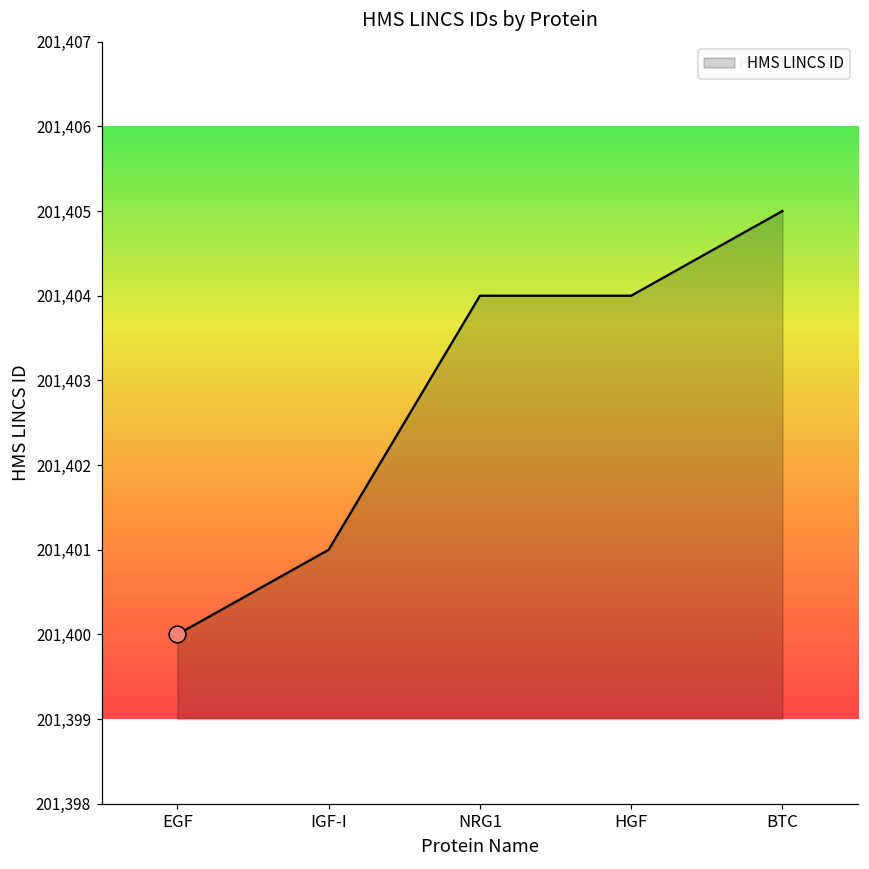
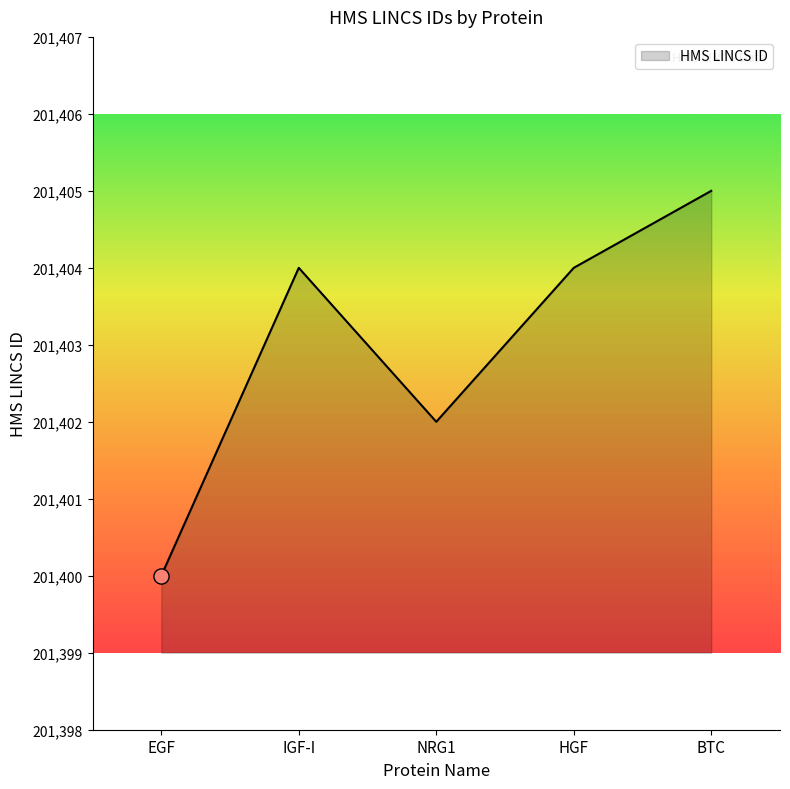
  {
    "HMS LINCS ID": {
-     "IGF-I": "201,401",
-     "NRG1": "201,404",
+     "IGF-I": "201,404",
+     "NRG1": "201,402",
      "HGF": "201,404",
      "BTC": "201,405"
    }
  }
